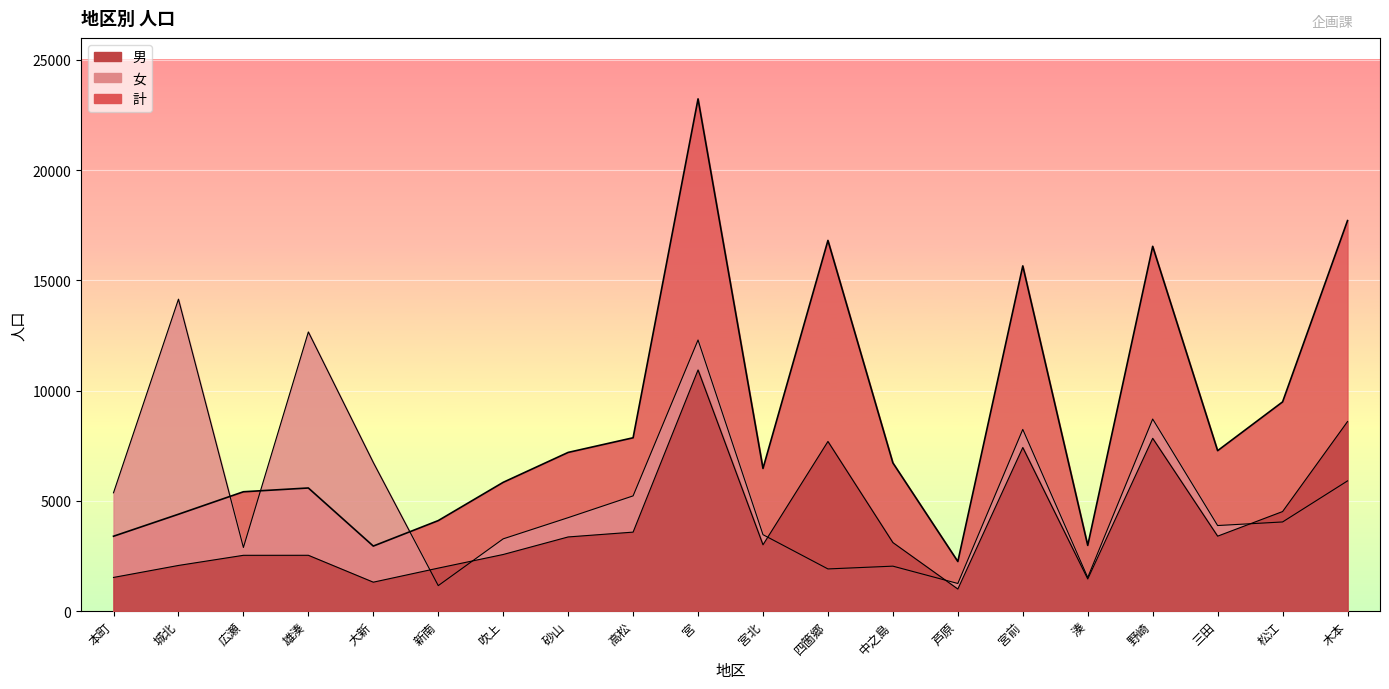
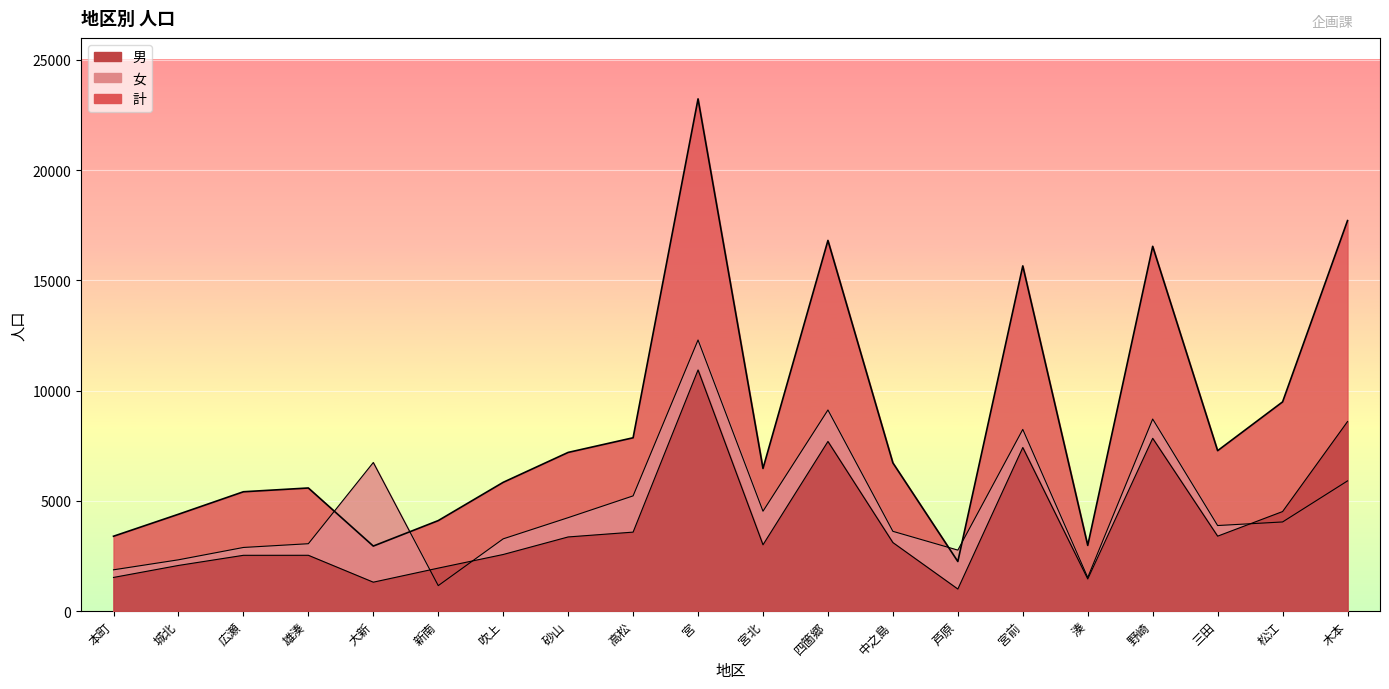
  {
    "女": {
-     "本町": 5400,
-     "城北": 14100,
+     "本町": 1900,
+     "城北": 2300,
      "広瀬": 2900,
-     "雄湊": 12700,
+     "雄湊": 3100,
      "大新": 6700,
      "新南": 1200,
      "吹上": 3300,
      "砂山": 4200,
      "高松": 5200,
      "宮": 12300,
-     "宮北": 3500,
-     "四箇郷": 1900,
-     "中之島": 2000,
-     "芦原": 1200,
+     "宮北": 4500,
+     "四箇郷": 9100,
+     "中之島": 3600,
+     "芦原": 2800,
      "宮前": 8200,
      "野崎": 8700,
      "三田": 3900,
      "松江": 4000,
      "木本": 5900
    }
  }
